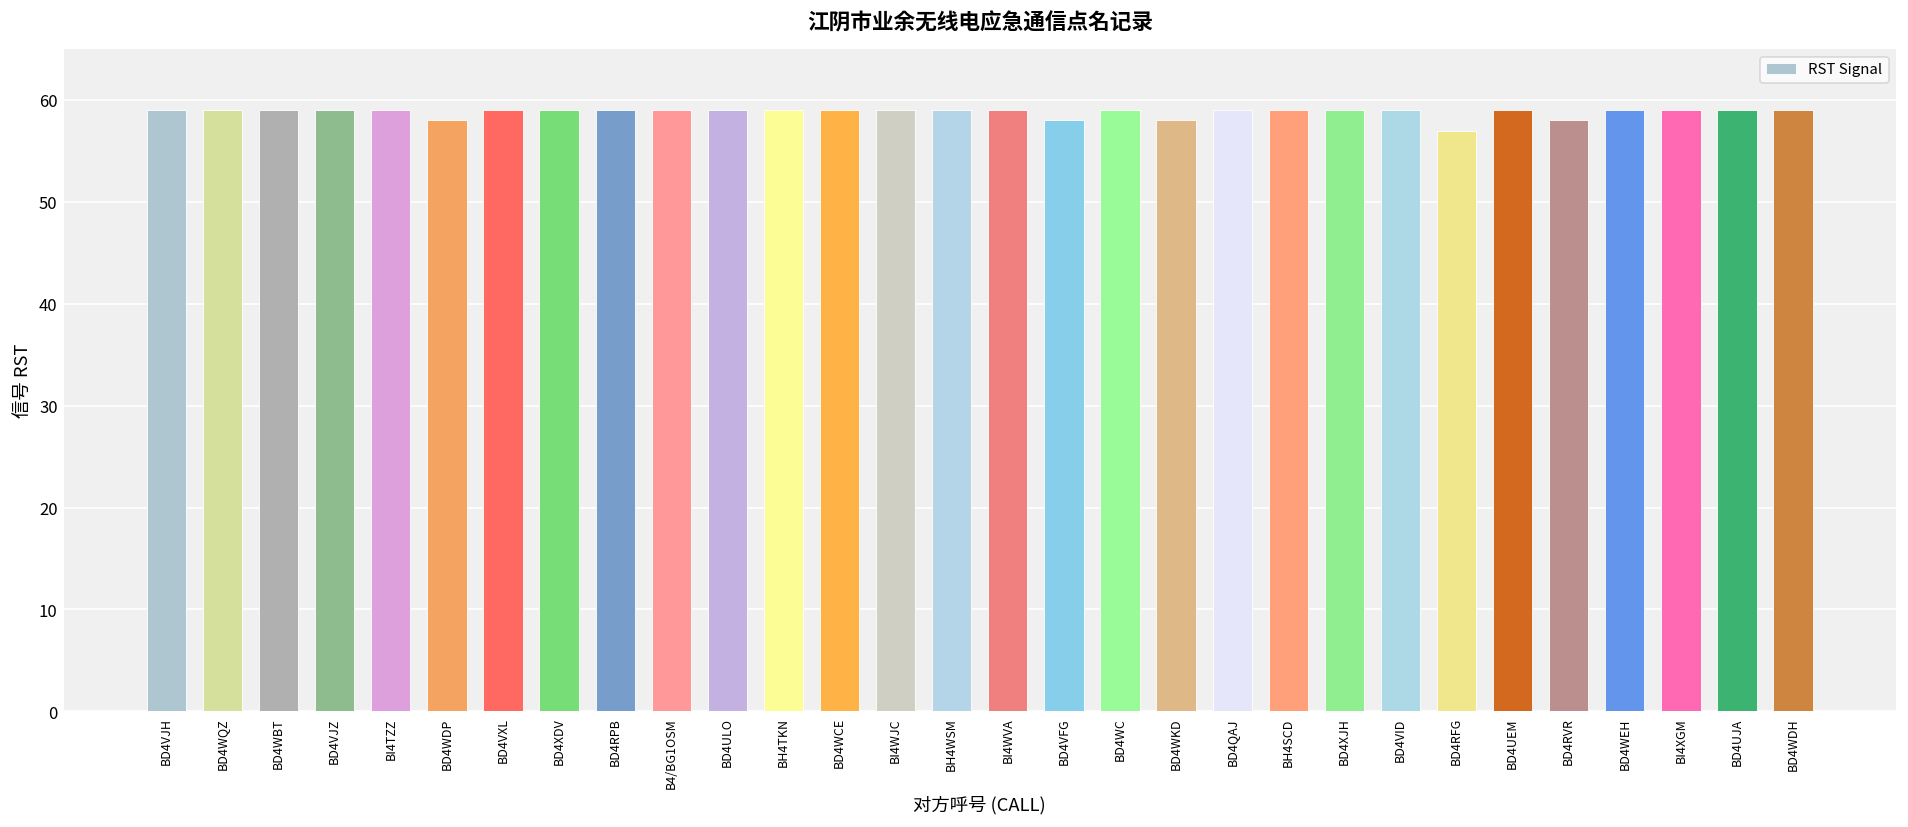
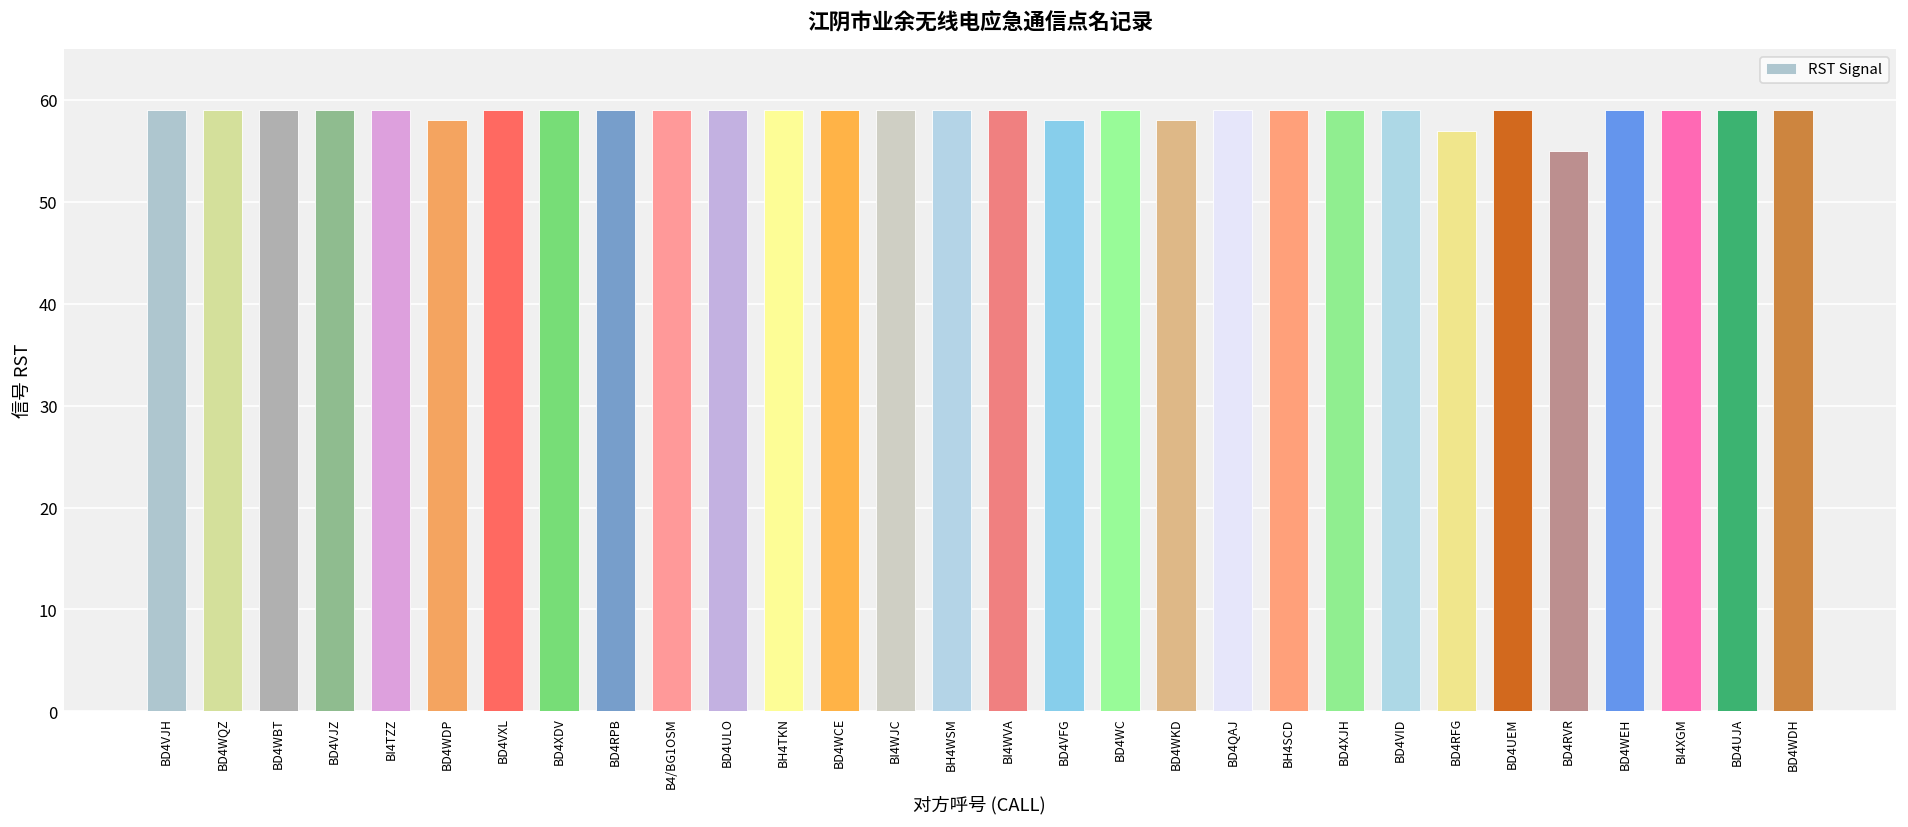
  {
    "BD4VJH": 59,
    "BD4WQZ": 59,
    "BD4WBT": 59,
    "BD4VJZ": 59,
    "BI4TZZ": 59,
    "BD4WDP": 58,
    "BD4VXL": 59,
    "BD4XDV": 59,
    "BD4RPB": 59,
    "B4/BG1OSM": 59,
    "BD4ULO": 59,
    "BH4TKN": 59,
    "BD4WCE": 59,
    "BI4WJC": 59,
    "BH4WSM": 59,
    "BI4WVA": 59,
    "BD4VFG": 58,
    "BD4WC": 59,
    "BD4WKD": 58,
    "BD4QAJ": 59,
    "BH4SCD": 59,
    "BD4XJH": 59,
    "BD4VID": 59,
    "BD4RFG": 57,
    "BD4UEM": 59,
-   "BD4RVR": 58,
+   "BD4RVR": 55,
    "BD4WEH": 59,
    "BI4XGM": 59,
    "BD4UJA": 59,
    "BD4WDH": 59
  }
